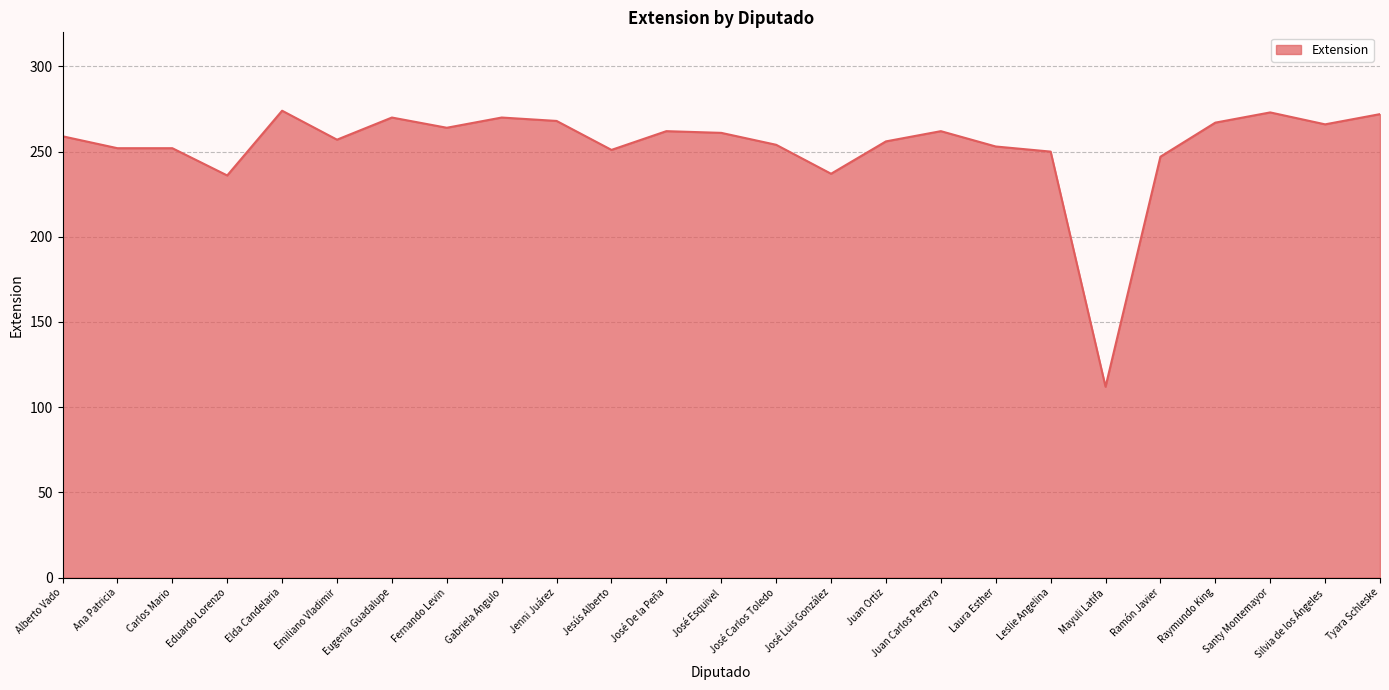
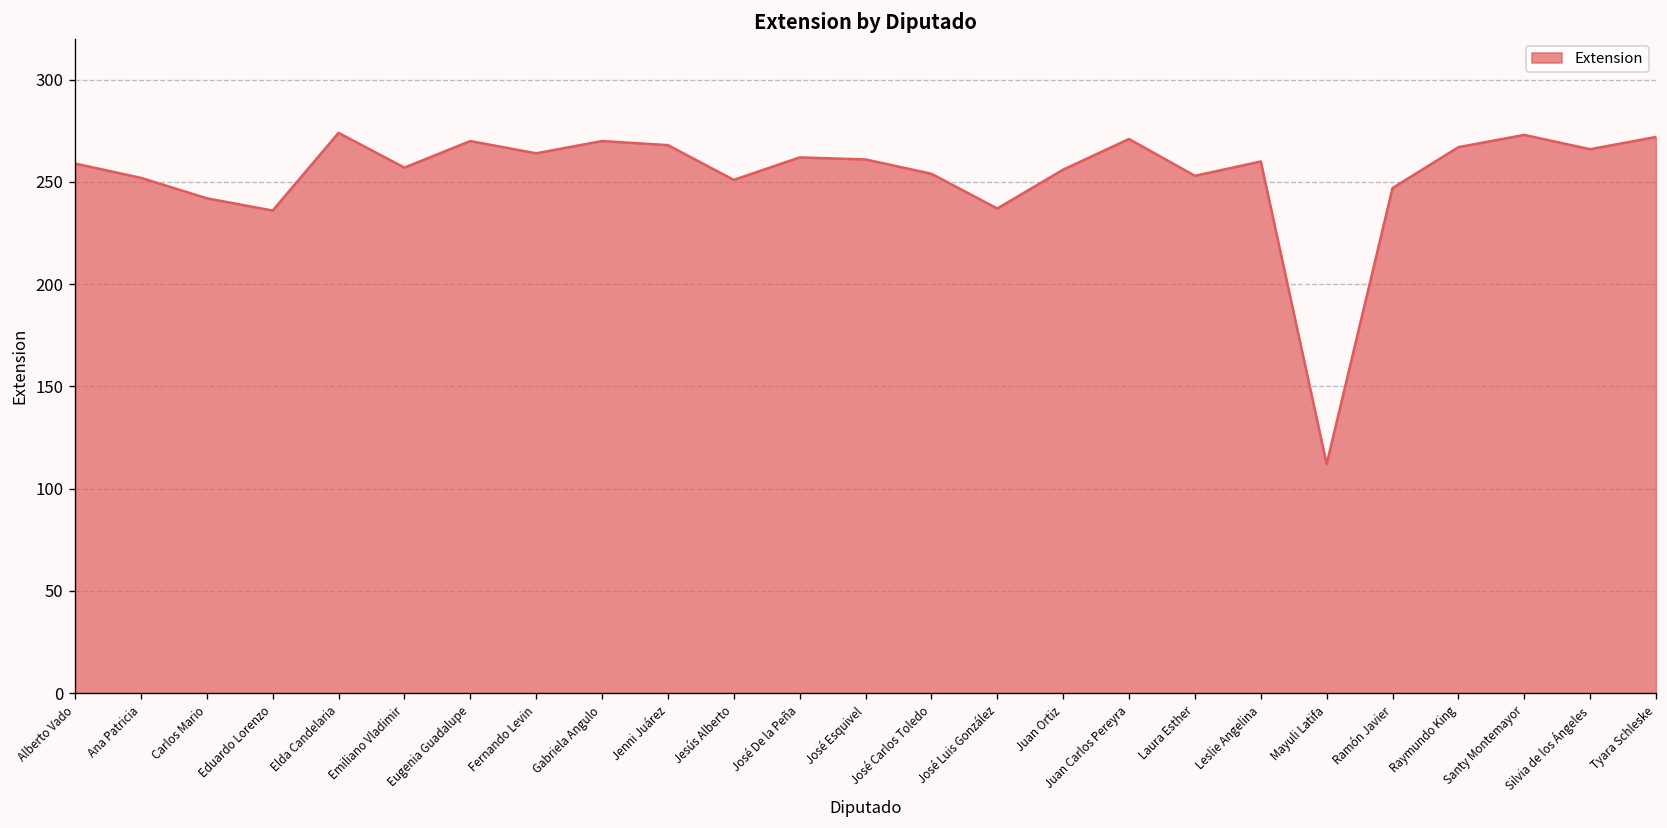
  {
    "Alberto Vado": 259,
    "Ana Patricia": 252,
-   "Carlos Mario": 252,
+   "Carlos Mario": 242,
    "Eduardo Lorenzo": 236,
    "Elda Candelaria": 274,
    "Emiliano Vladimir": 257,
    "Eugenia Guadalupe": 270,
    "Fernando Levin": 264,
    "Gabriela Angulo": 270,
    "Jenni Juárez": 268,
    "Jesús Alberto": 251,
    "José De la Peña": 262,
    "José Esquivel": 261,
    "José Carlos Toledo": 254,
    "José Luis González": 237,
    "Juan Ortiz": 256,
-   "Juan Carlos Pereyra": 262,
+   "Juan Carlos Pereyra": 271,
    "Laura Esther": 253,
-   "Leslie Angelina": 250,
+   "Leslie Angelina": 260,
    "Mayuli Latifa": 112,
    "Ramón Javier": 247,
    "Raymundo King": 267,
    "Santy Montemayor": 273,
    "Silvia de los Ángeles": 266,
    "Tyara Schleske": 272
  }
